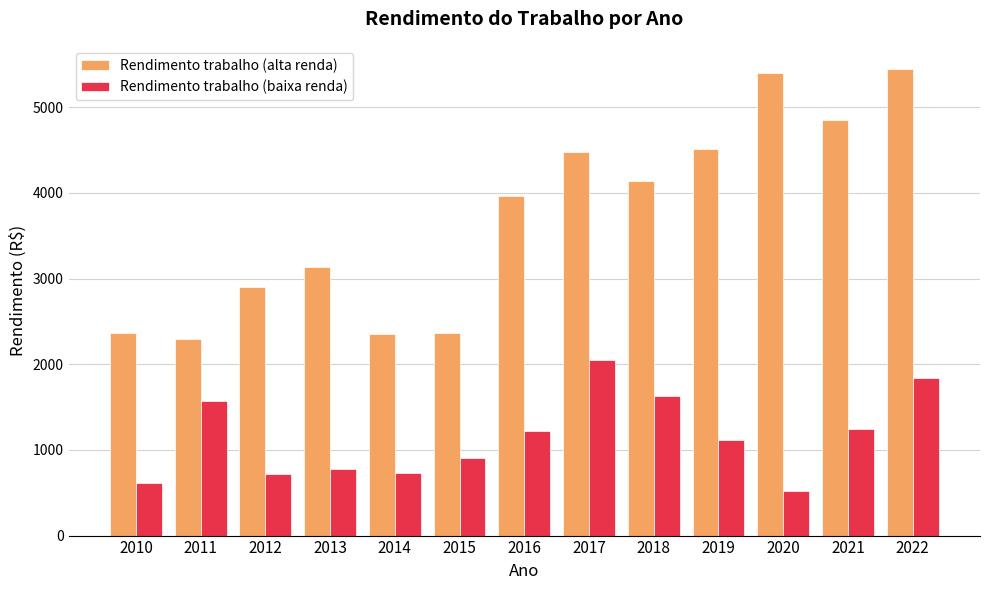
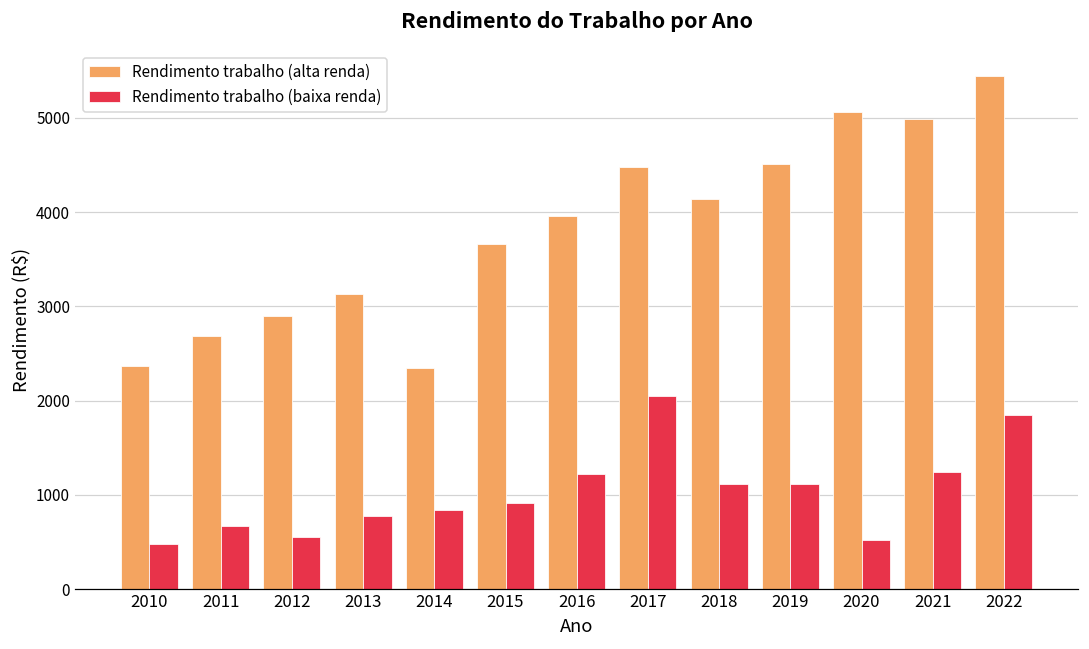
  {
    "Rendimento trabalho (alta renda)": {
      "2010": 2400,
-     "2011": 2300,
+     "2011": 2700,
      "2012": 2900,
      "2013": 3100,
      "2014": 2400,
-     "2015": 2400,
+     "2015": 3700,
      "2016": 4000,
      "2017": 4500,
      "2018": 4100,
      "2019": 4500,
-     "2020": 5400,
-     "2021": 4900,
+     "2020": 5100,
+     "2021": 5000,
      "2022": 5400
    },
    "Rendimento trabalho (baixa renda)": {
-     "2010": 600,
-     "2011": 1600,
-     "2012": 700,
+     "2010": 500,
+     "2011": 700,
+     "2012": 600,
      "2013": 800,
-     "2014": 700,
+     "2014": 800,
      "2015": 900,
      "2016": 1200,
      "2017": 2000,
-     "2018": 1600,
+     "2018": 1100,
      "2019": 1100,
      "2020": 500,
      "2021": 1200,
      "2022": 1800
    }
  }
